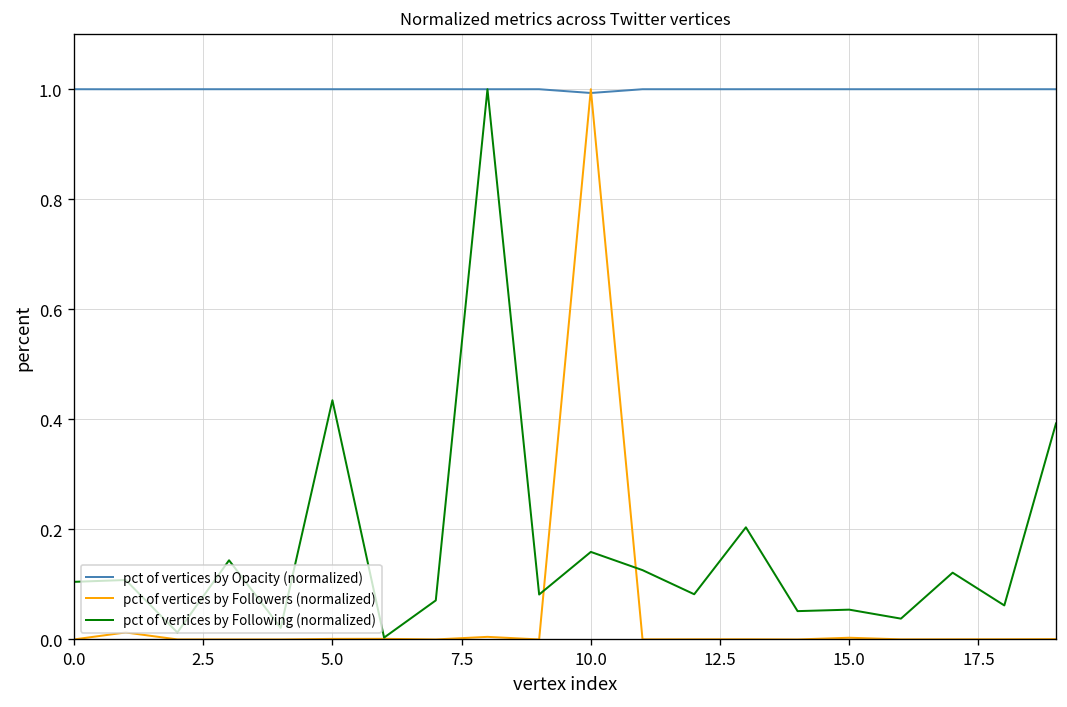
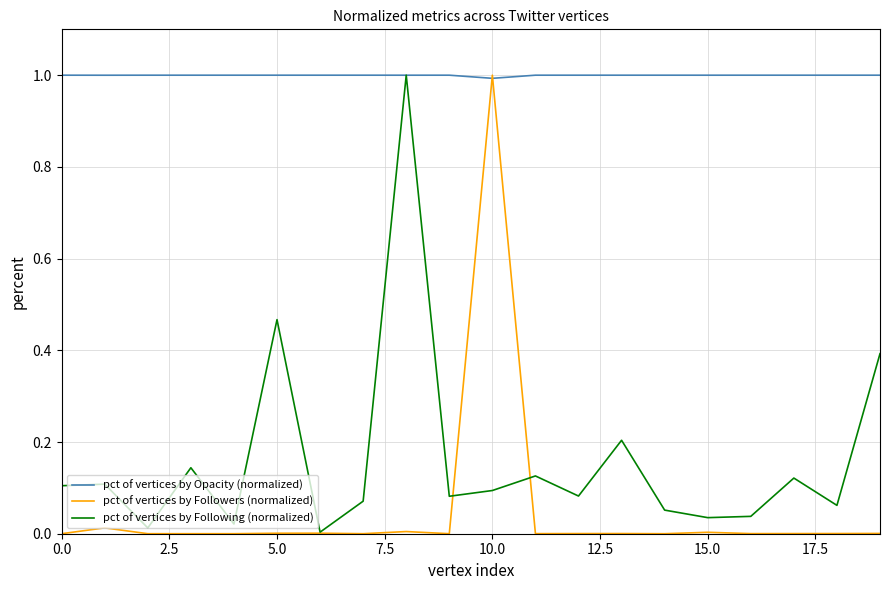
  {
    "pct of vertices by Opacity (normalized)": {
      "0.0": 1.00,
      "5.0": 1.00,
      "10.0": 0.99,
      "15.0": 1.00
    },
    "pct of vertices by Followers (normalized)": {
      "0.0": 0.00,
      "5.0": 0.00,
      "10.0": 1.00,
      "15.0": 0.00
    },
    "pct of vertices by Following (normalized)": {
      "0.0": 0.10,
-     "5.0": 0.43,
-     "10.0": 0.16,
-     "15.0": 0.05
+     "5.0": 0.47,
+     "10.0": 0.09,
+     "15.0": 0.04
    }
  }
